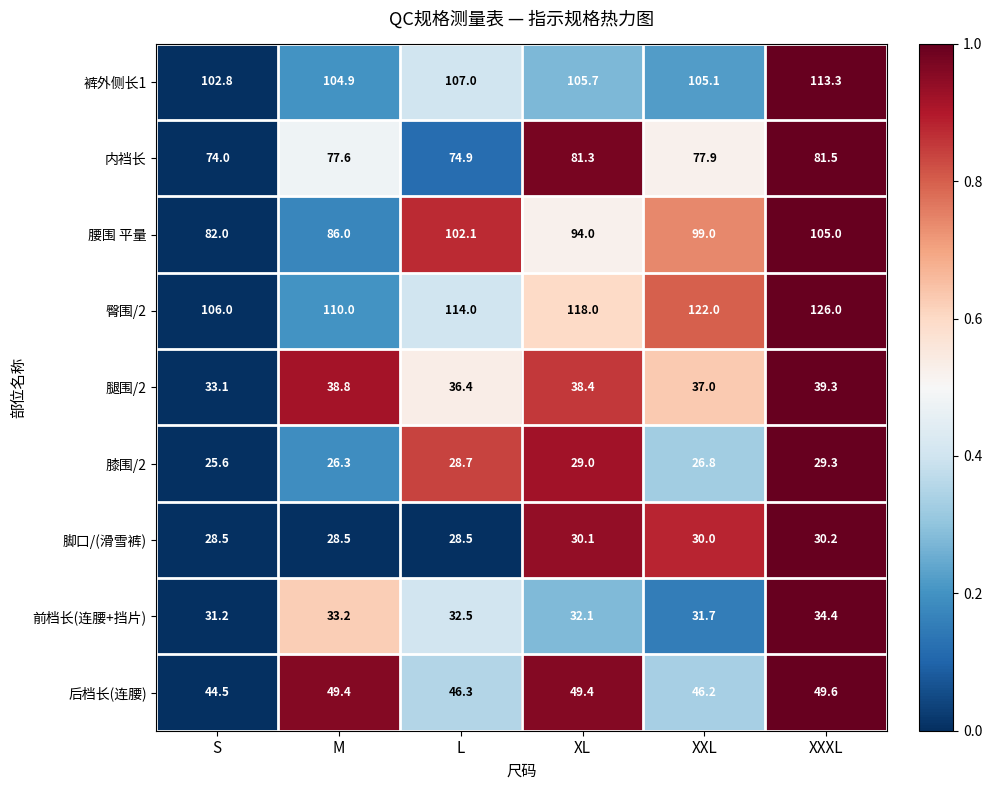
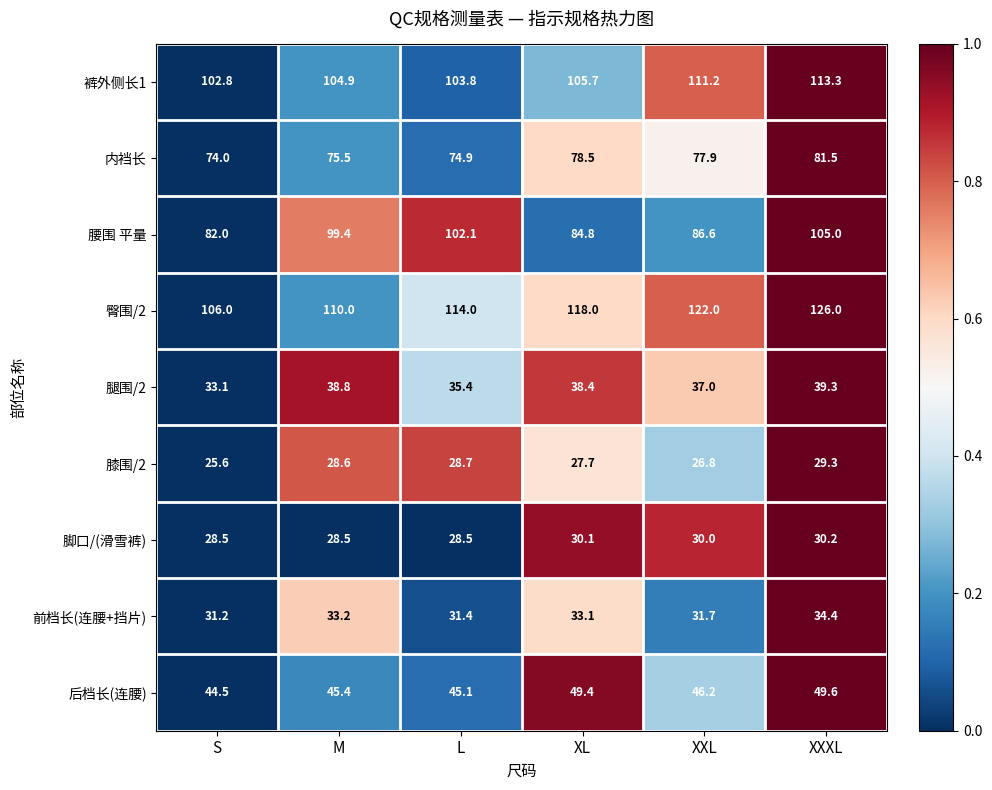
  {
    "裤外侧长1": {
      "S": 102.8,
      "M": 104.9,
-     "L": 107.0,
+     "L": 103.8,
      "XL": 105.7,
-     "XXL": 105.1,
+     "XXL": 111.2,
      "XXXL": 113.3
    },
    "内裆长": {
      "S": 74.0,
-     "M": 77.6,
+     "M": 75.5,
      "L": 74.9,
-     "XL": 81.3,
+     "XL": 78.5,
      "XXL": 77.9,
      "XXXL": 81.5
    },
    "腰围 平量": {
      "S": 82.0,
-     "M": 86.0,
+     "M": 99.4,
      "L": 102.1,
-     "XL": 94.0,
-     "XXL": 99.0,
+     "XL": 84.8,
+     "XXL": 86.6,
      "XXXL": 105.0
    },
    "臀围/2": {
      "S": 106.0,
      "M": 110.0,
      "L": 114.0,
      "XL": 118.0,
      "XXL": 122.0,
      "XXXL": 126.0
    },
    "腿围/2": {
      "S": 33.1,
      "M": 38.8,
-     "L": 36.4,
+     "L": 35.4,
      "XL": 38.4,
      "XXL": 37.0,
      "XXXL": 39.3
    },
    "膝围/2": {
      "S": 25.6,
-     "M": 26.3,
+     "M": 28.6,
      "L": 28.7,
-     "XL": 29.0,
+     "XL": 27.7,
      "XXL": 26.8,
      "XXXL": 29.3
    },
    "脚口/(滑雪裤)": {
      "S": 28.5,
      "M": 28.5,
      "L": 28.5,
      "XL": 30.1,
      "XXL": 30.0,
      "XXXL": 30.2
    },
    "前档长(连腰+挡片)": {
      "S": 31.2,
      "M": 33.2,
-     "L": 32.5,
-     "XL": 32.1,
+     "L": 31.4,
+     "XL": 33.1,
      "XXL": 31.7,
      "XXXL": 34.4
    },
    "后档长(连腰)": {
      "S": 44.5,
-     "M": 49.4,
-     "L": 46.3,
+     "M": 45.4,
+     "L": 45.1,
      "XL": 49.4,
      "XXL": 46.2,
      "XXXL": 49.6
    }
  }
